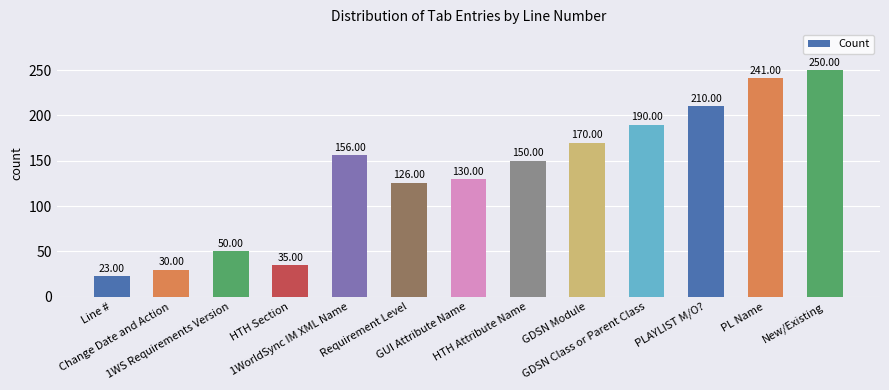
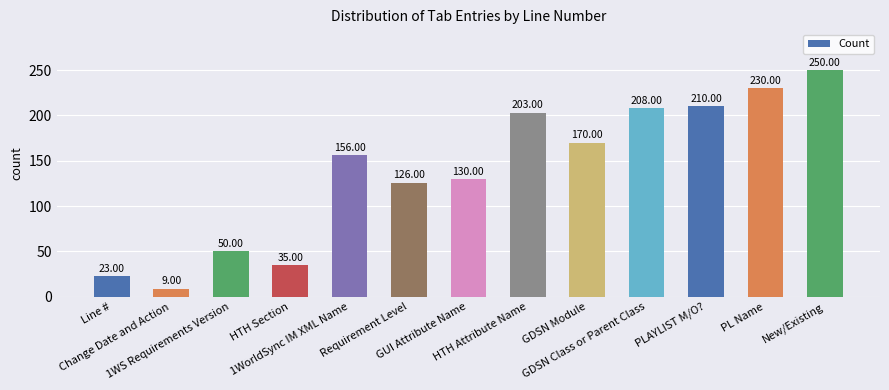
  {
    "Line #": 23.00,
-   "Change Date and Action": 30.00,
+   "Change Date and Action": 9.00,
    "1WS Requirements Version": 50.00,
    "HTH Section": 35.00,
    "1WorldSync IM XML Name": 156.00,
    "Requirement Level": 126.00,
    "GUI Attribute Name": 130.00,
-   "HTH Attribute Name": 150.00,
+   "HTH Attribute Name": 203.00,
    "GDSN Module": 170.00,
-   "GDSN Class or Parent Class": 190.00,
+   "GDSN Class or Parent Class": 208.00,
    "PLAYLIST M/O?": 210.00,
-   "PL Name": 241.00,
+   "PL Name": 230.00,
    "New/Existing": 250.00
  }
